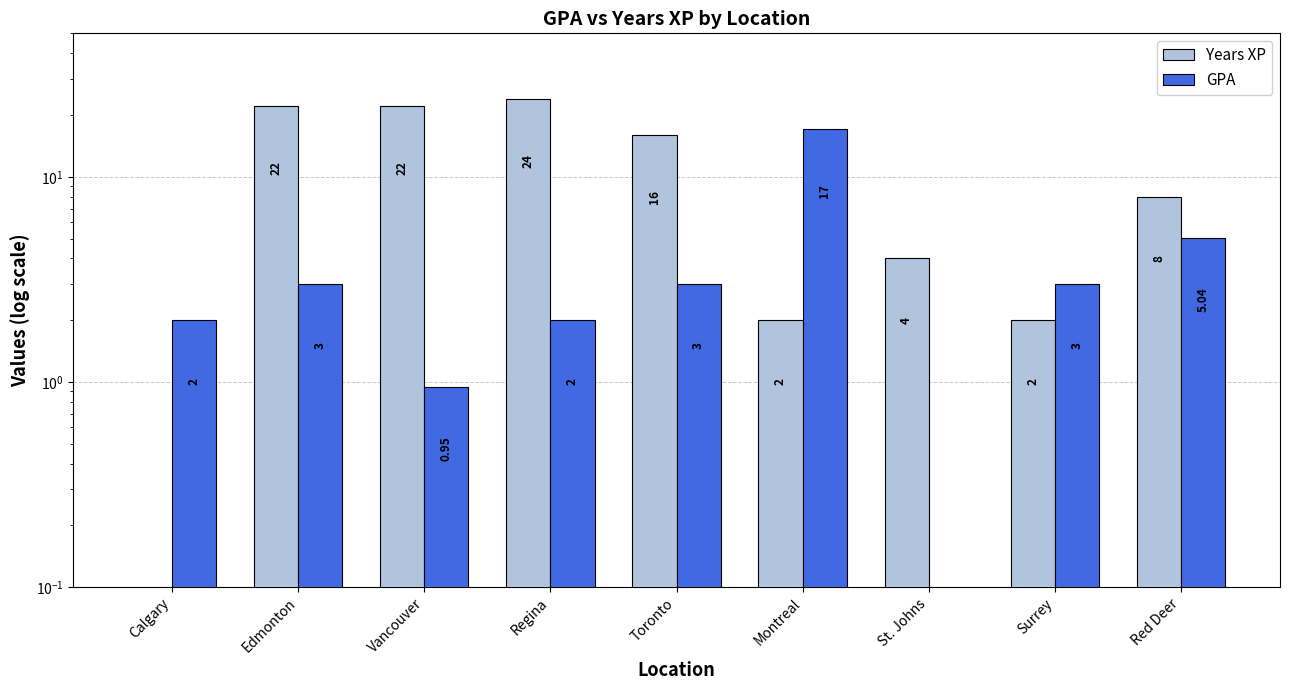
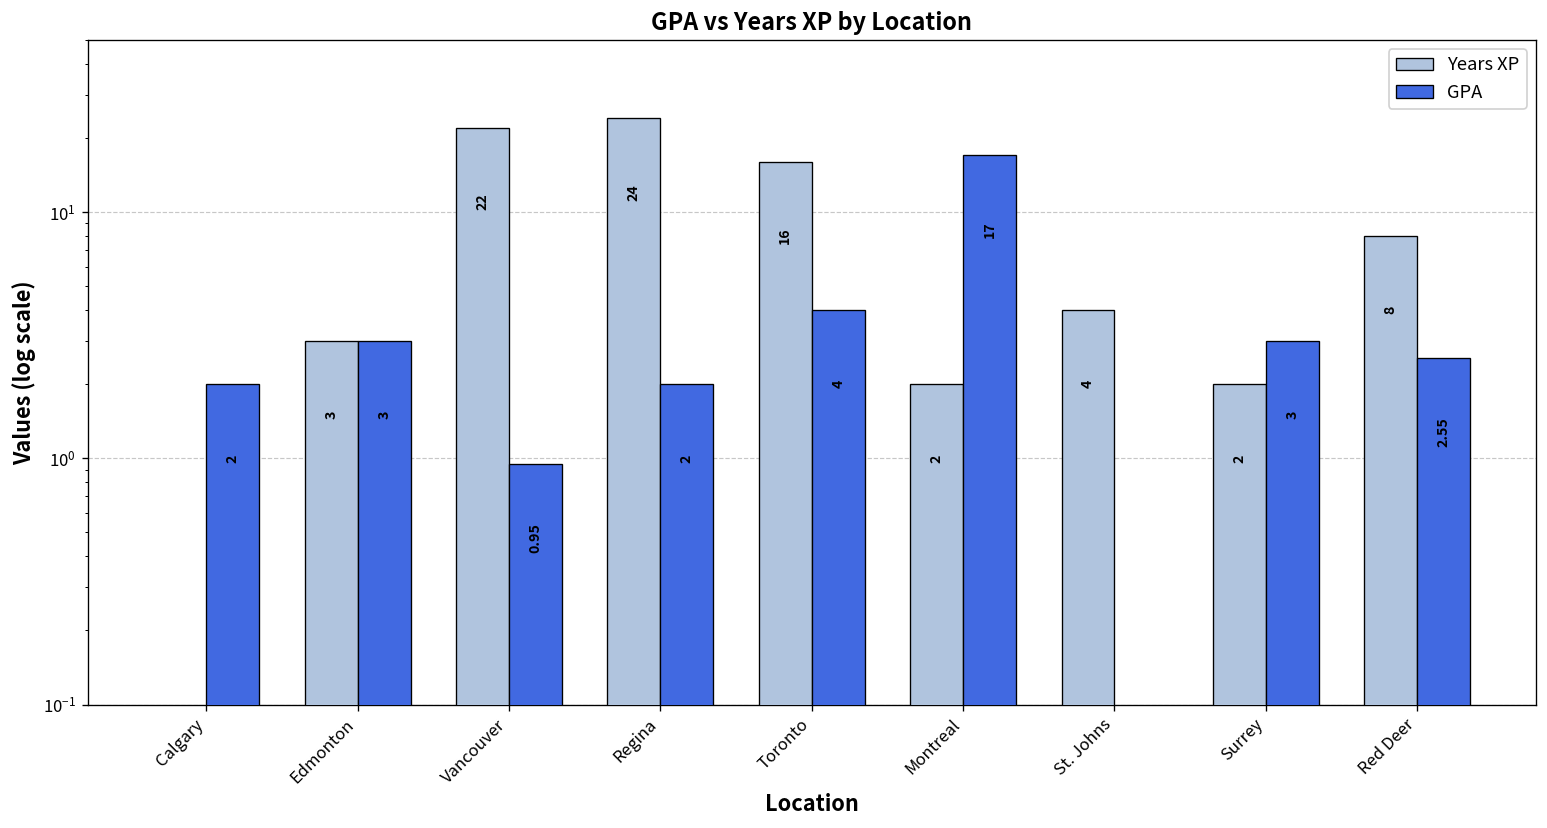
  {
    "Years XP": {
-     "Edmonton": 22,
+     "Edmonton": 3,
      "Vancouver": 22,
      "Regina": 24,
      "Toronto": 16,
      "Montreal": 2,
      "St. Johns": 4,
      "Surrey": 2,
      "Red Deer": 8
    },
    "GPA": {
      "Calgary": 2,
      "Edmonton": 3,
      "Vancouver": 0.95,
      "Regina": 2,
-     "Toronto": 3,
+     "Toronto": 4,
      "Montreal": 17,
      "Surrey": 3,
-     "Red Deer": 5.04
+     "Red Deer": 2.55
    }
  }
